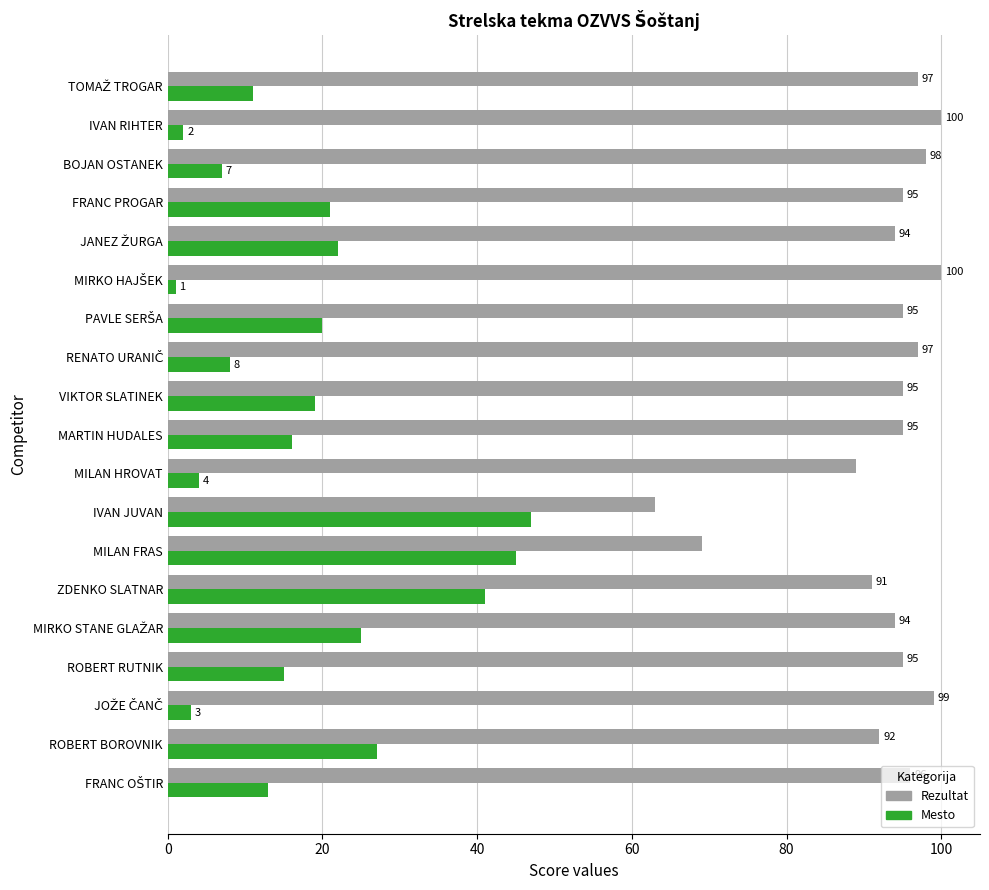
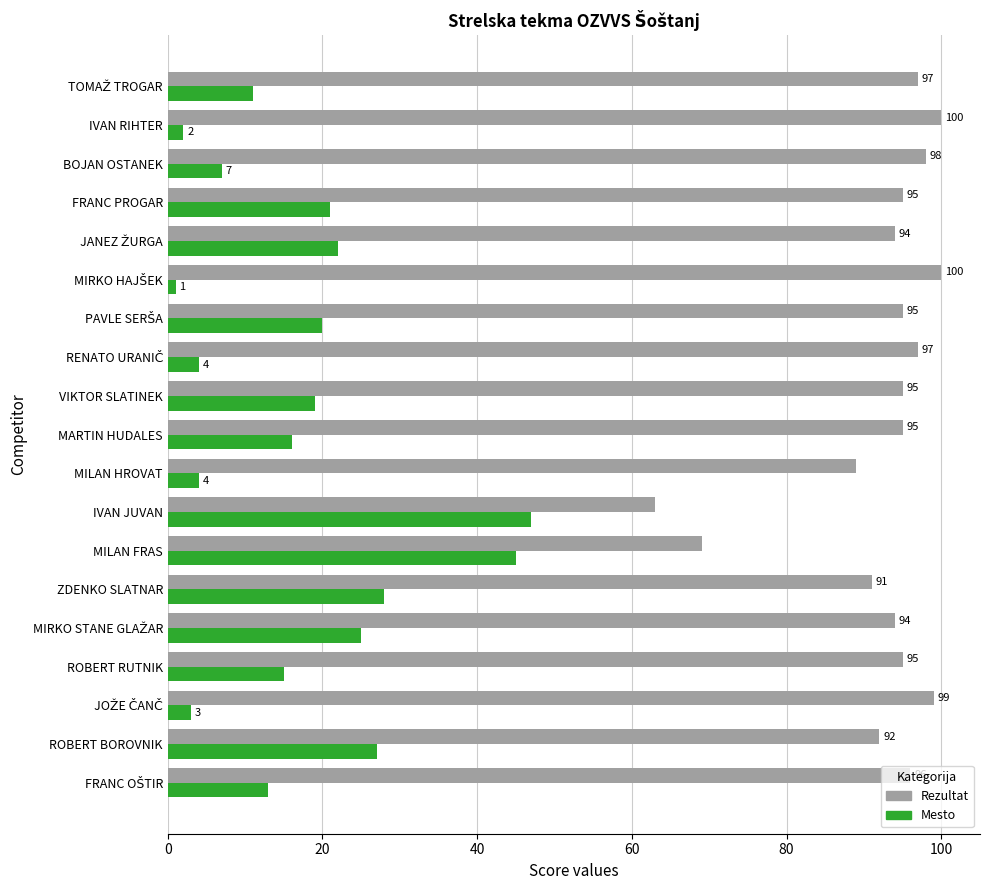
  {
    "Rezultat": {
      "TOMAŽ TROGAR": 97,
      "IVAN RIHTER": 100,
      "BOJAN OSTANEK": 98,
      "FRANC PROGAR": 95,
      "JANEZ ŽURGA": 94,
      "MIRKO HAJŠEK": 100,
      "PAVLE SERŠA": 95,
      "RENATO URANIČ": 97,
      "VIKTOR SLATINEK": 95,
      "MARTIN HUDALES": 95,
      "ZDENKO SLATNAR": 91,
      "MIRKO STANE GLAŽAR": 94,
      "ROBERT RUTNIK": 95,
      "JOŽE ČANČ": 99,
      "ROBERT BOROVNIK": 92
    },
    "Mesto": {
      "IVAN RIHTER": 2,
      "BOJAN OSTANEK": 7,
      "MIRKO HAJŠEK": 1,
-     "RENATO URANIČ": 8,
+     "RENATO URANIČ": 4,
      "MILAN HROVAT": 4,
-     "ZDENKO SLATNAR": 41,
+     "ZDENKO SLATNAR": 28,
      "JOŽE ČANČ": 3
    }
  }
